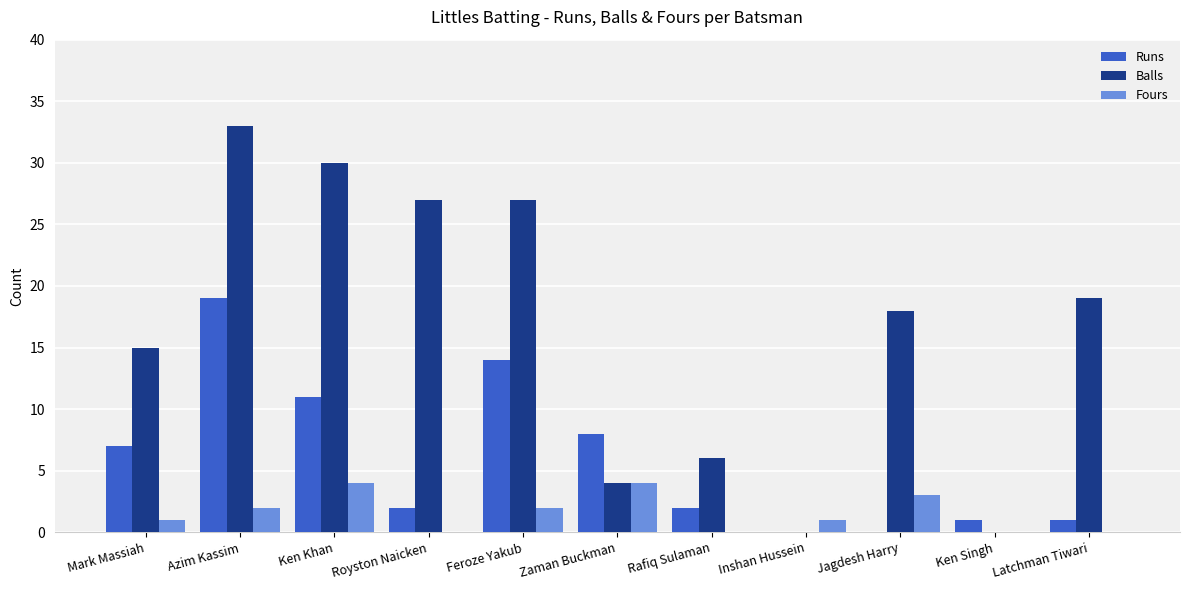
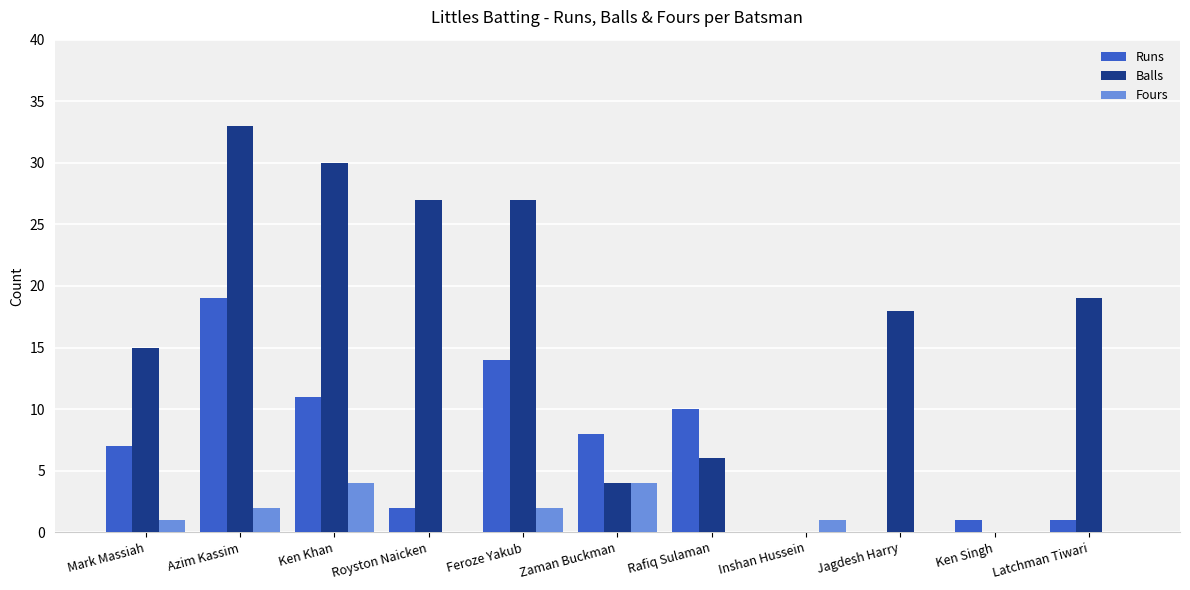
  {
    "Runs": {
      "Mark Massiah": 7,
      "Azim Kassim": 19,
      "Ken Khan": 11,
      "Royston Naicken": 2,
      "Feroze Yakub": 14,
      "Zaman Buckman": 8,
-     "Rafiq Sulaman": 2,
+     "Rafiq Sulaman": 10,
      "Inshan Hussein": 0,
      "Jagdesh Harry": 0,
      "Ken Singh": 1,
      "Latchman Tiwari": 1
    },
    "Balls": {
      "Mark Massiah": 15,
      "Azim Kassim": 33,
      "Ken Khan": 30,
      "Royston Naicken": 27,
      "Feroze Yakub": 27,
      "Zaman Buckman": 4,
      "Rafiq Sulaman": 6,
      "Inshan Hussein": 0,
      "Jagdesh Harry": 18,
      "Ken Singh": 0,
      "Latchman Tiwari": 19
    },
    "Fours": {
      "Mark Massiah": 1,
      "Azim Kassim": 2,
      "Ken Khan": 4,
      "Royston Naicken": 0,
      "Feroze Yakub": 2,
      "Zaman Buckman": 4,
      "Rafiq Sulaman": 0,
      "Inshan Hussein": 1,
-     "Jagdesh Harry": 3,
+     "Jagdesh Harry": 0,
      "Ken Singh": 0,
      "Latchman Tiwari": 0
    }
  }
